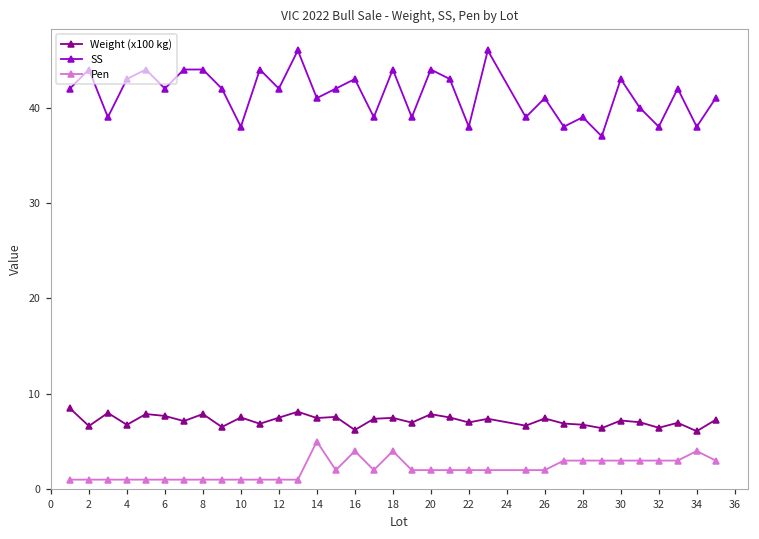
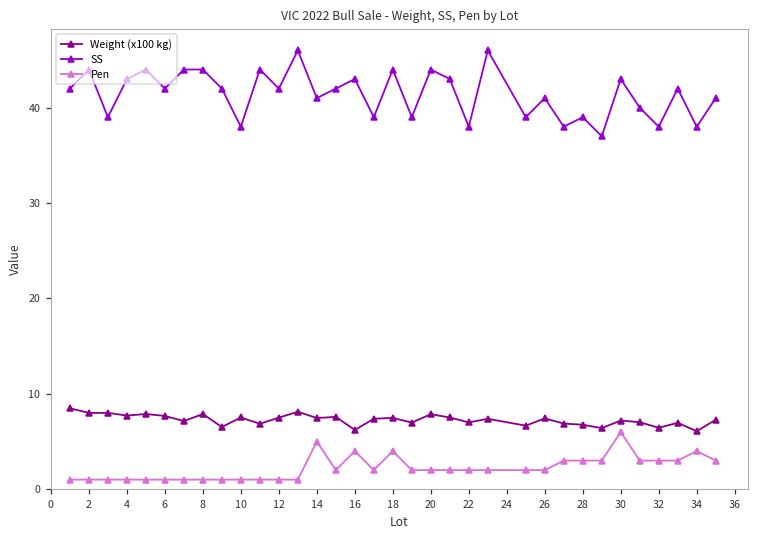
  {
    "Weight (x100 kg)": {
-     "2": 7,
-     "4": 7,
+     "2": 8,
+     "4": 8,
      "6": 8,
      "8": 8,
      "10": 8,
      "12": 8,
      "14": 7,
      "16": 6,
      "18": 7,
      "20": 8,
      "22": 7,
      "26": 7,
      "28": 7,
      "30": 7,
      "32": 6,
      "34": 6
    },
    "SS": {
      "6": 42,
      "8": 44,
      "10": 38,
      "12": 42,
      "14": 41,
      "16": 43,
      "18": 44,
      "20": 44,
      "22": 38,
      "26": 41,
      "28": 39,
      "30": 43,
      "32": 38,
      "34": 38
    },
    "Pen": {
      "2": 1,
      "4": 1,
      "6": 1,
      "8": 1,
      "10": 1,
      "12": 1,
      "14": 5,
      "16": 4,
      "18": 4,
      "20": 2,
      "22": 2,
      "26": 2,
      "28": 3,
-     "30": 3,
+     "30": 6,
      "32": 3,
      "34": 4
    }
  }
